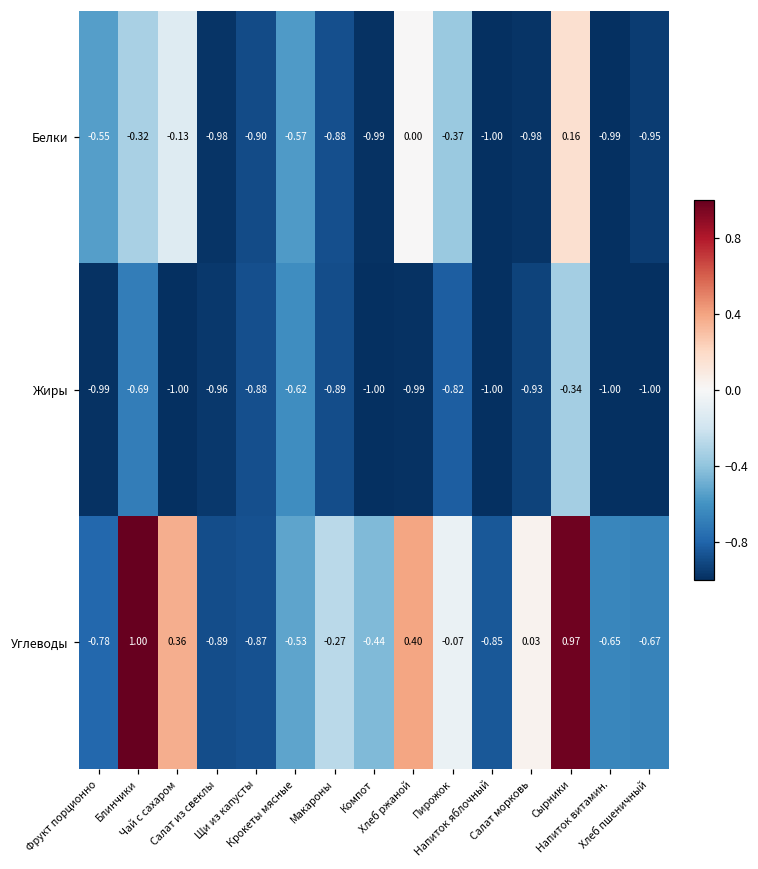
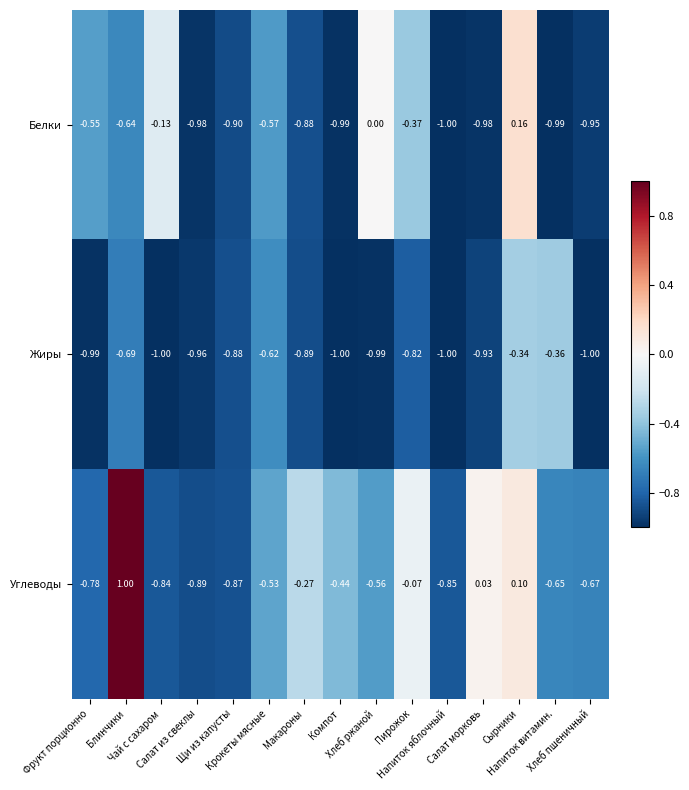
  {
    "Белки": {
      "Фрукт порционно": -0.55,
-     "Блинчики": -0.32,
+     "Блинчики": -0.64,
      "Чай с сахаром": -0.13,
      "Салат из свеклы": -0.98,
      "Щи из капусты": -0.90,
      "Крокеты мясные": -0.57,
      "Макароны": -0.88,
      "Компот": -0.99,
      "Хлеб ржаной": 0.00,
      "Пирожок": -0.37,
      "Напиток яблочный": -1.00,
      "Салат морковь": -0.98,
      "Сырники": 0.16,
      "Напиток витамин.": -0.99,
      "Хлеб пшеничный": -0.95
    },
    "Жиры": {
      "Фрукт порционно": -0.99,
      "Блинчики": -0.69,
      "Чай с сахаром": -1.00,
      "Салат из свеклы": -0.96,
      "Щи из капусты": -0.88,
      "Крокеты мясные": -0.62,
      "Макароны": -0.89,
      "Компот": -1.00,
      "Хлеб ржаной": -0.99,
      "Пирожок": -0.82,
      "Напиток яблочный": -1.00,
      "Салат морковь": -0.93,
      "Сырники": -0.34,
-     "Напиток витамин.": -1.00,
+     "Напиток витамин.": -0.36,
      "Хлеб пшеничный": -1.00
    },
    "Углеводы": {
      "Фрукт порционно": -0.78,
      "Блинчики": 1.00,
-     "Чай с сахаром": 0.36,
+     "Чай с сахаром": -0.84,
      "Салат из свеклы": -0.89,
      "Щи из капусты": -0.87,
      "Крокеты мясные": -0.53,
      "Макароны": -0.27,
      "Компот": -0.44,
-     "Хлеб ржаной": 0.40,
+     "Хлеб ржаной": -0.56,
      "Пирожок": -0.07,
      "Напиток яблочный": -0.85,
      "Салат морковь": 0.03,
-     "Сырники": 0.97,
+     "Сырники": 0.10,
      "Напиток витамин.": -0.65,
      "Хлеб пшеничный": -0.67
    }
  }
